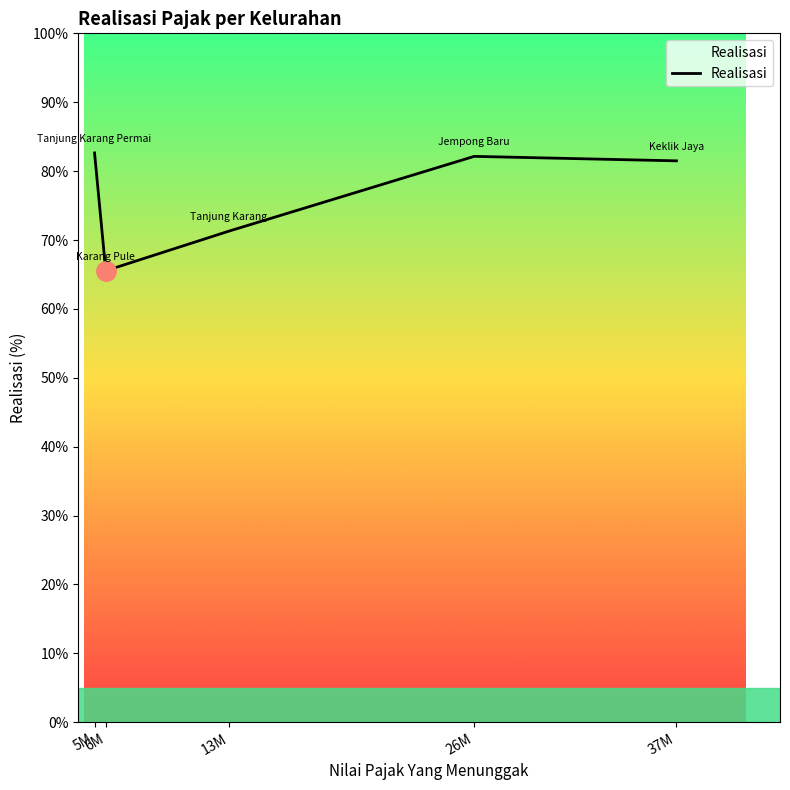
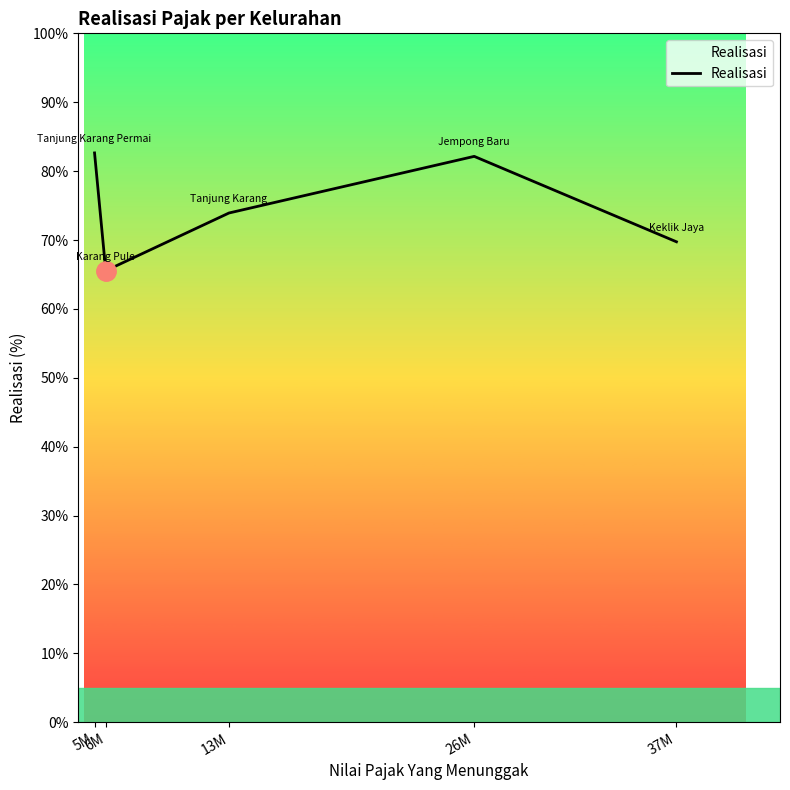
  {
    "Realisasi": {
      "5M": "83%",
-     "13M": "71%",
+     "13M": "74%",
      "26M": "82%",
-     "37M": "81%"
+     "37M": "70%"
    }
  }
